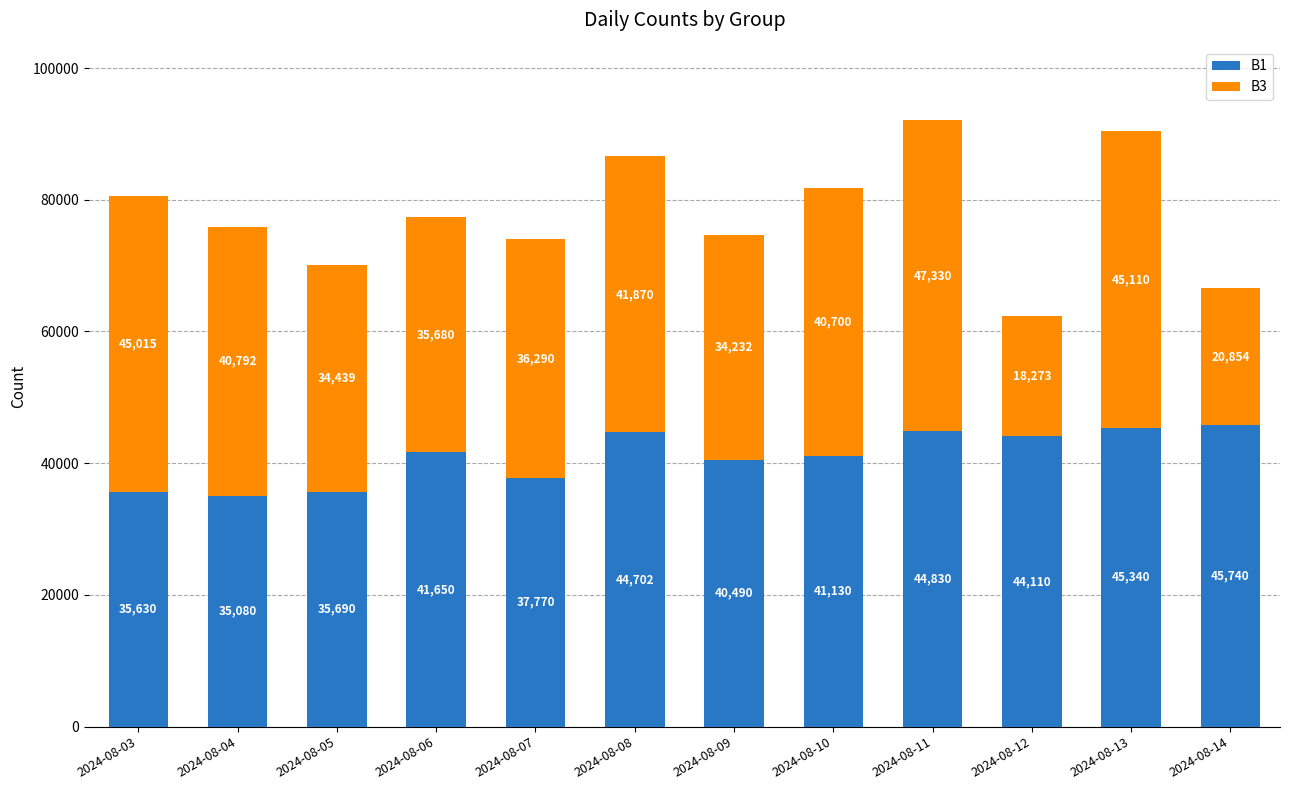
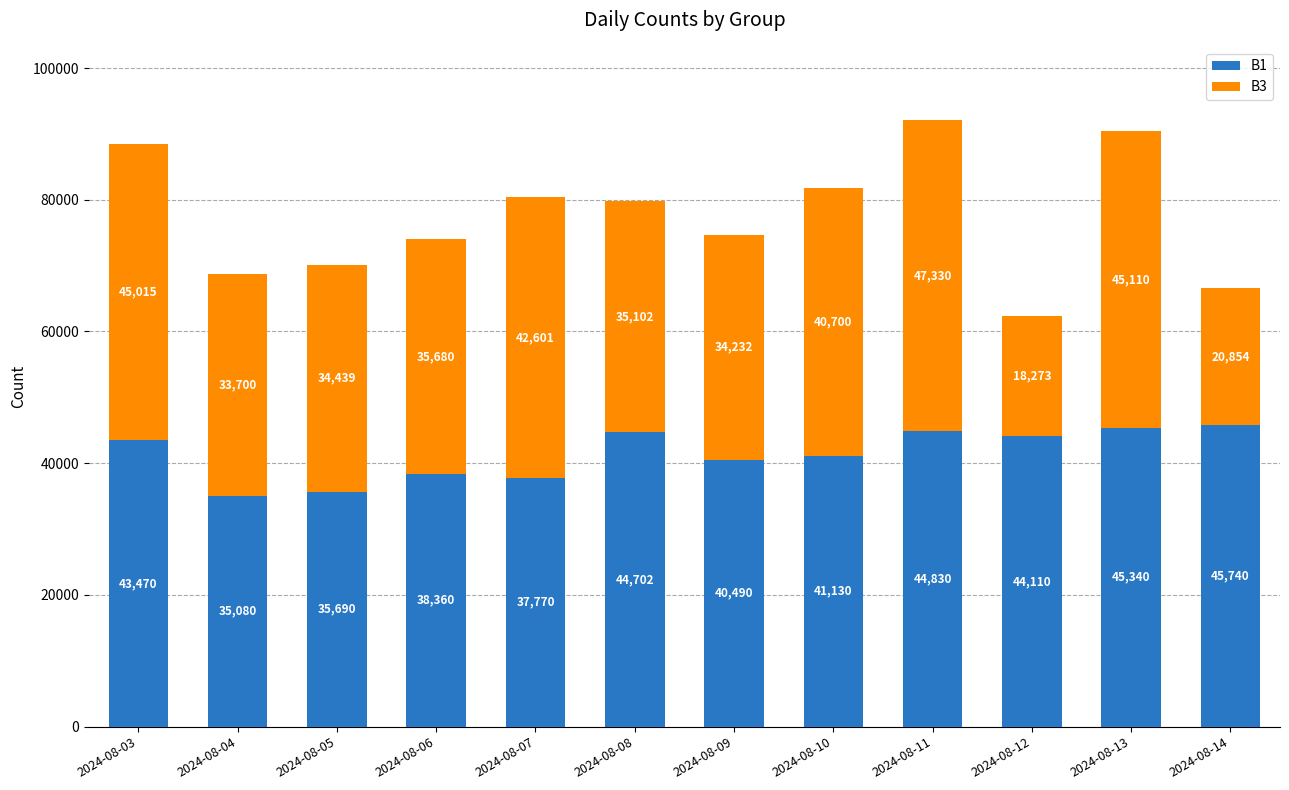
  {
    "B1": {
-     "2024-08-03": "35,630",
+     "2024-08-03": "43,470",
      "2024-08-04": "35,080",
      "2024-08-05": "35,690",
-     "2024-08-06": "41,650",
+     "2024-08-06": "38,360",
      "2024-08-07": "37,770",
      "2024-08-08": "44,702",
      "2024-08-09": "40,490",
      "2024-08-10": "41,130",
      "2024-08-11": "44,830",
      "2024-08-12": "44,110",
      "2024-08-13": "45,340",
      "2024-08-14": "45,740"
    },
    "B3": {
      "2024-08-03": "45,015",
-     "2024-08-04": "40,792",
+     "2024-08-04": "33,700",
      "2024-08-05": "34,439",
      "2024-08-06": "35,680",
-     "2024-08-07": "36,290",
-     "2024-08-08": "41,870",
+     "2024-08-07": "42,601",
+     "2024-08-08": "35,102",
      "2024-08-09": "34,232",
      "2024-08-10": "40,700",
      "2024-08-11": "47,330",
      "2024-08-12": "18,273",
      "2024-08-13": "45,110",
      "2024-08-14": "20,854"
    }
  }
